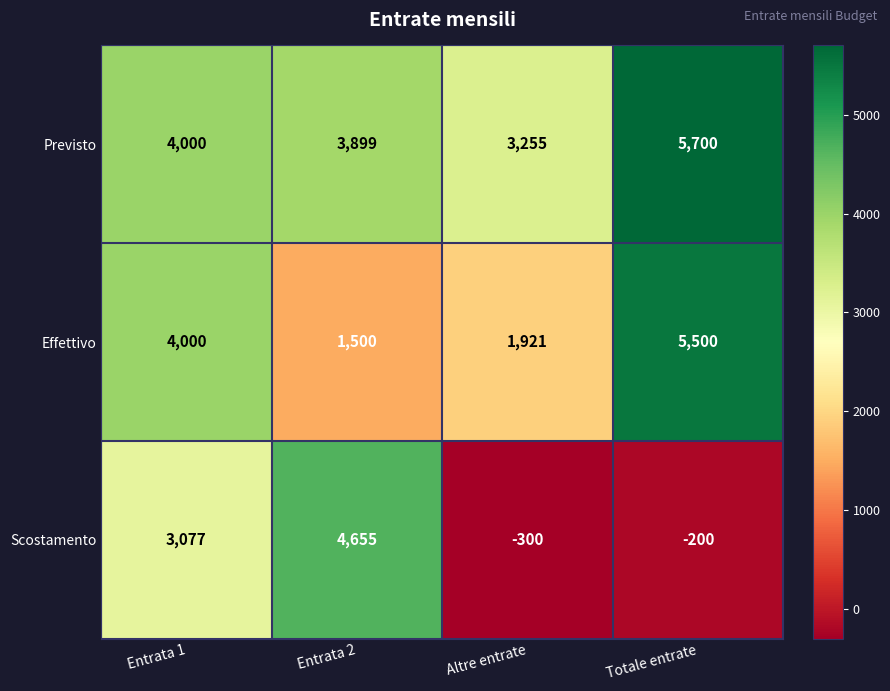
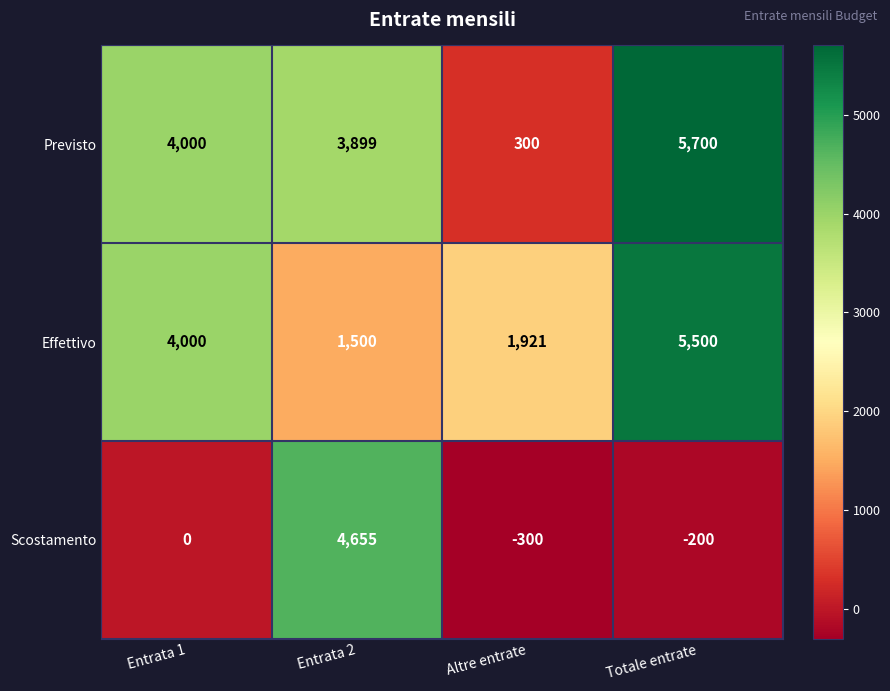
  {
    "Previsto": {
      "Entrata 1": "4,000",
      "Entrata 2": "3,899",
-     "Altre entrate": "3,255",
+     "Altre entrate": "300",
      "Totale entrate": "5,700"
    },
    "Effettivo": {
      "Entrata 1": "4,000",
      "Entrata 2": "1,500",
      "Altre entrate": "1,921",
      "Totale entrate": "5,500"
    },
    "Scostamento": {
-     "Entrata 1": "3,077",
+     "Entrata 1": "0",
      "Entrata 2": "4,655",
      "Altre entrate": "-300",
      "Totale entrate": "-200"
    }
  }
